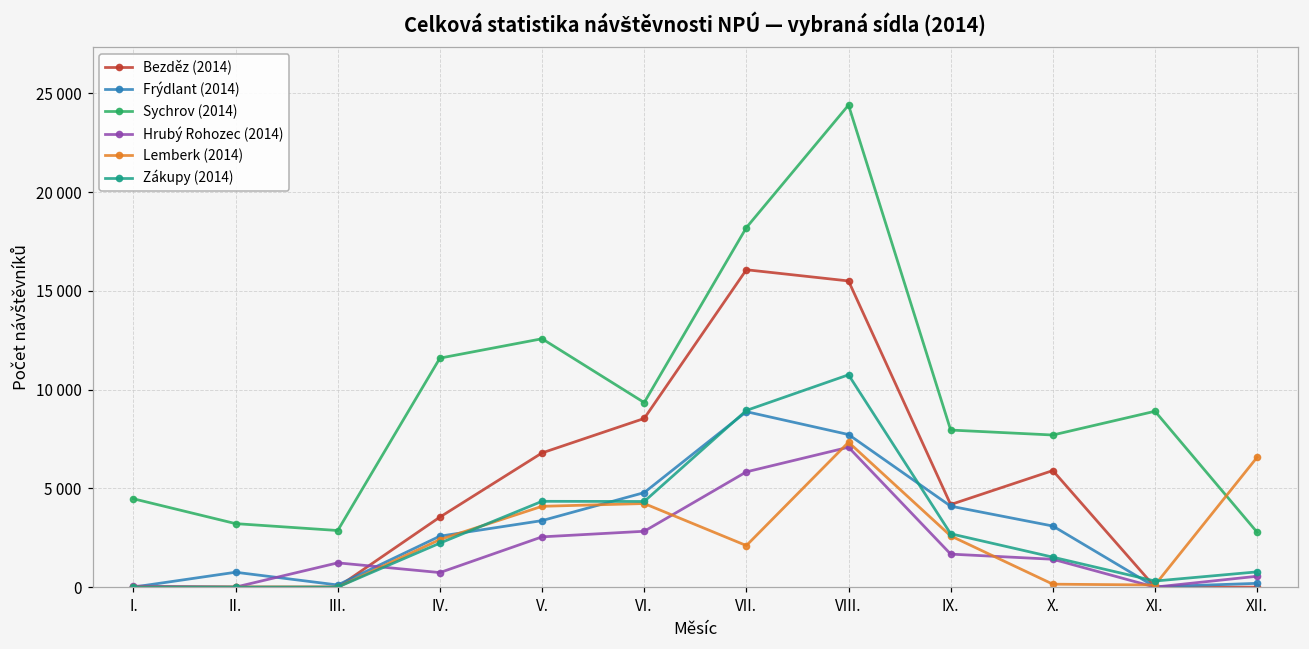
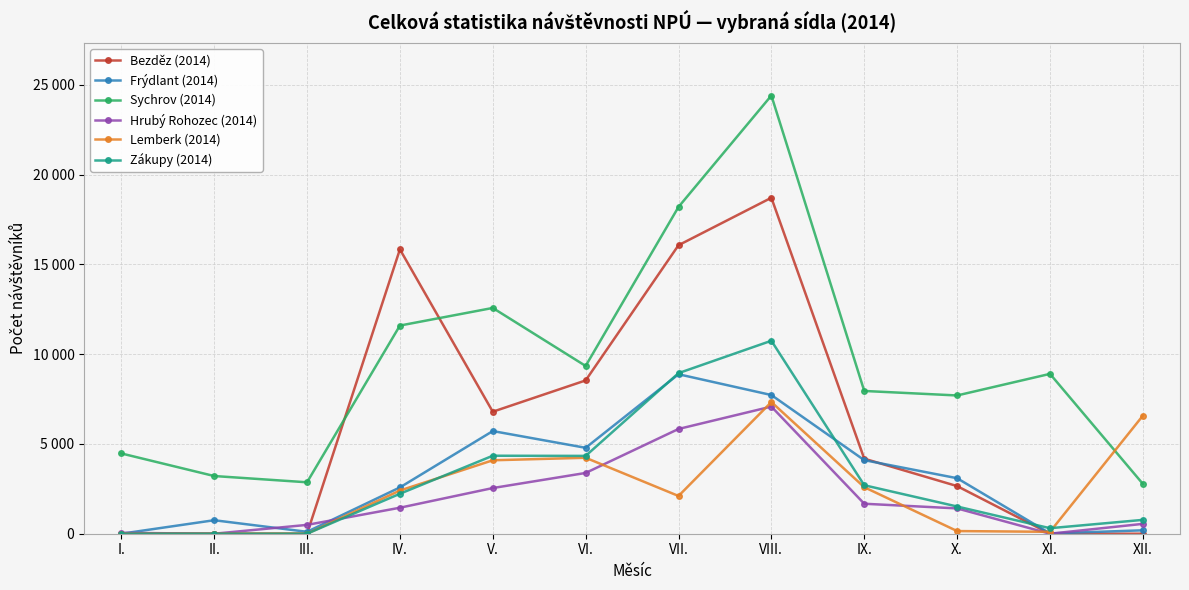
  {
    "Bezděz (2014)": {
-     "IV.": 3500,
+     "IV.": 15800,
      "V.": 6800,
      "VI.": 8500,
      "VII.": 16100,
-     "VIII.": 15500,
-     "X.": 5900,
+     "VIII.": 18700,
+     "X.": 2700,
      "XII.": 0
    },
    "Frýdlant (2014)": {
      "II.": 800,
      "IV.": 2600,
-     "V.": 3400,
+     "V.": 5700,
      "VI.": 4800,
      "VIII.": 7700,
      "X.": 3100,
      "XII.": 200
    },
    "Hrubý Rohozec (2014)": {
-     "III.": 1200,
-     "IV.": 700,
+     "III.": 500,
+     "IV.": 1400,
      "V.": 2500,
-     "VI.": 2800,
+     "VI.": 3400,
      "VII.": 5800,
      "VIII.": 7100,
      "IX.": 1700,
      "XII.": 500
    },
    "Lemberk (2014)": {
      "IV.": 2400,
      "V.": 4100,
      "VII.": 2100,
      "VIII.": 7300,
      "X.": 100,
      "XII.": 6600
    }
  }
